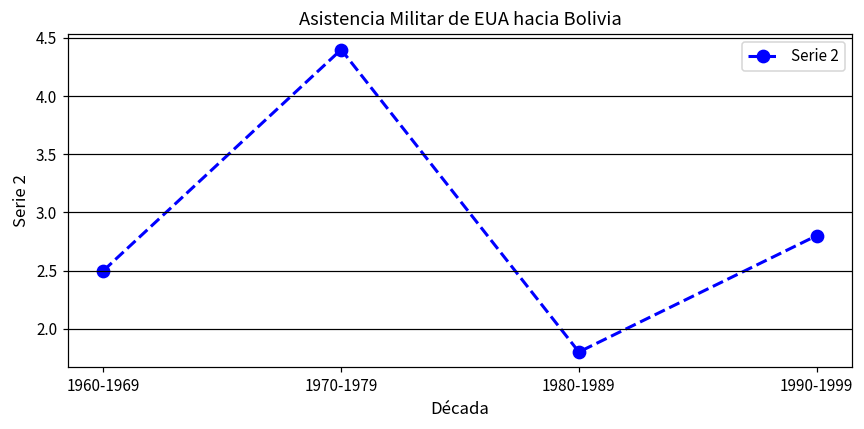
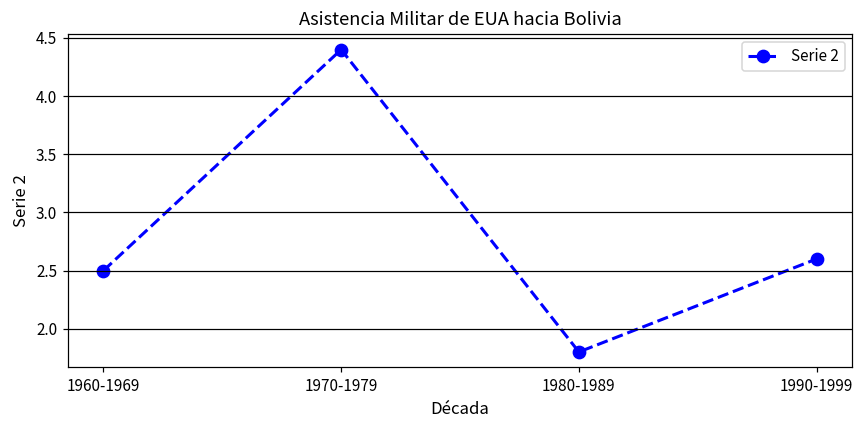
  {
    "1960-1969": 2.5,
    "1970-1979": 4.4,
    "1980-1989": 1.8,
-   "1990-1999": 2.8
+   "1990-1999": 2.6
  }
